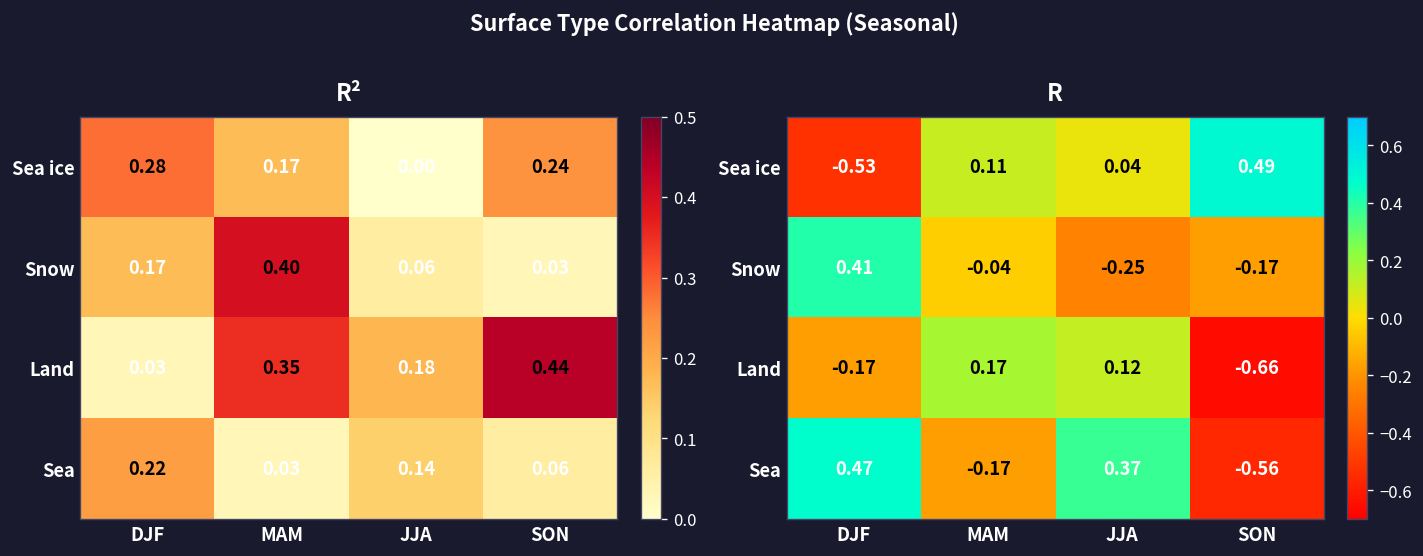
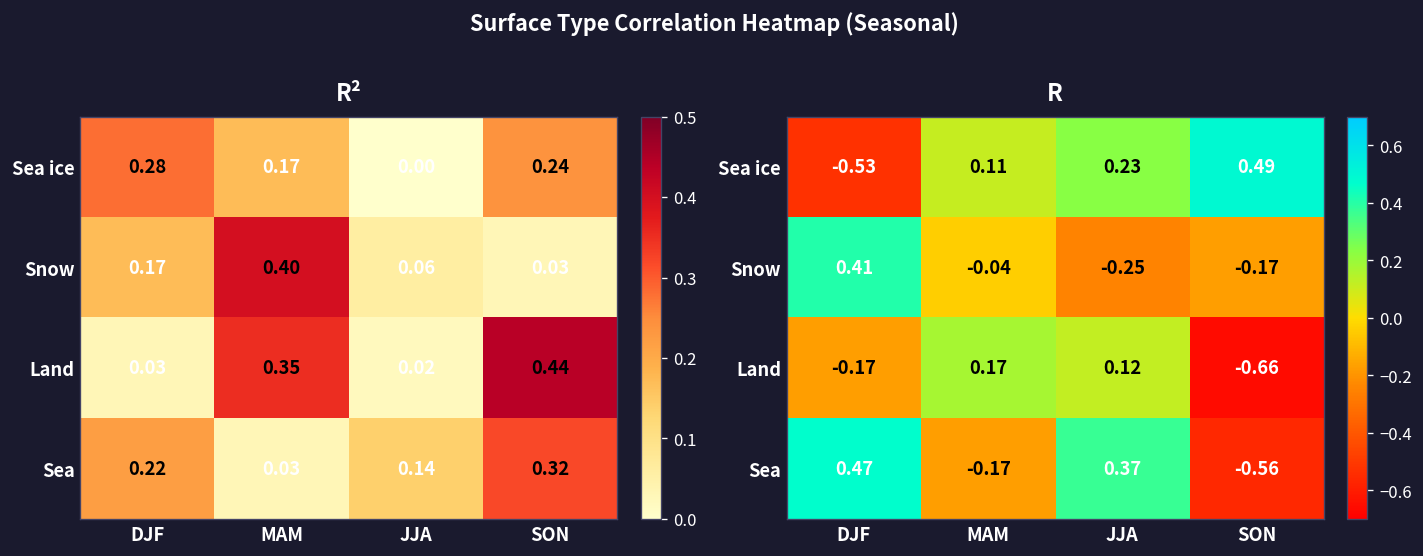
  {
    "R²": {
      "Sea ice": {
        "DJF": 0.28,
        "MAM": 0.17,
        "JJA": 0.00,
        "SON": 0.24
      },
      "Snow": {
        "DJF": 0.17,
        "MAM": 0.40,
        "JJA": 0.06,
        "SON": 0.03
      },
      "Land": {
        "DJF": 0.03,
        "MAM": 0.35,
-       "JJA": 0.18,
+       "JJA": 0.02,
        "SON": 0.44
      },
      "Sea": {
        "DJF": 0.22,
        "MAM": 0.03,
        "JJA": 0.14,
-       "SON": 0.06
+       "SON": 0.32
      }
    },
    "R": {
      "Sea ice": {
        "DJF": -0.53,
        "MAM": 0.11,
-       "JJA": 0.04,
+       "JJA": 0.23,
        "SON": 0.49
      },
      "Snow": {
        "DJF": 0.41,
        "MAM": -0.04,
        "JJA": -0.25,
        "SON": -0.17
      },
      "Land": {
        "DJF": -0.17,
        "MAM": 0.17,
        "JJA": 0.12,
        "SON": -0.66
      },
      "Sea": {
        "DJF": 0.47,
        "MAM": -0.17,
        "JJA": 0.37,
        "SON": -0.56
      }
    }
  }
